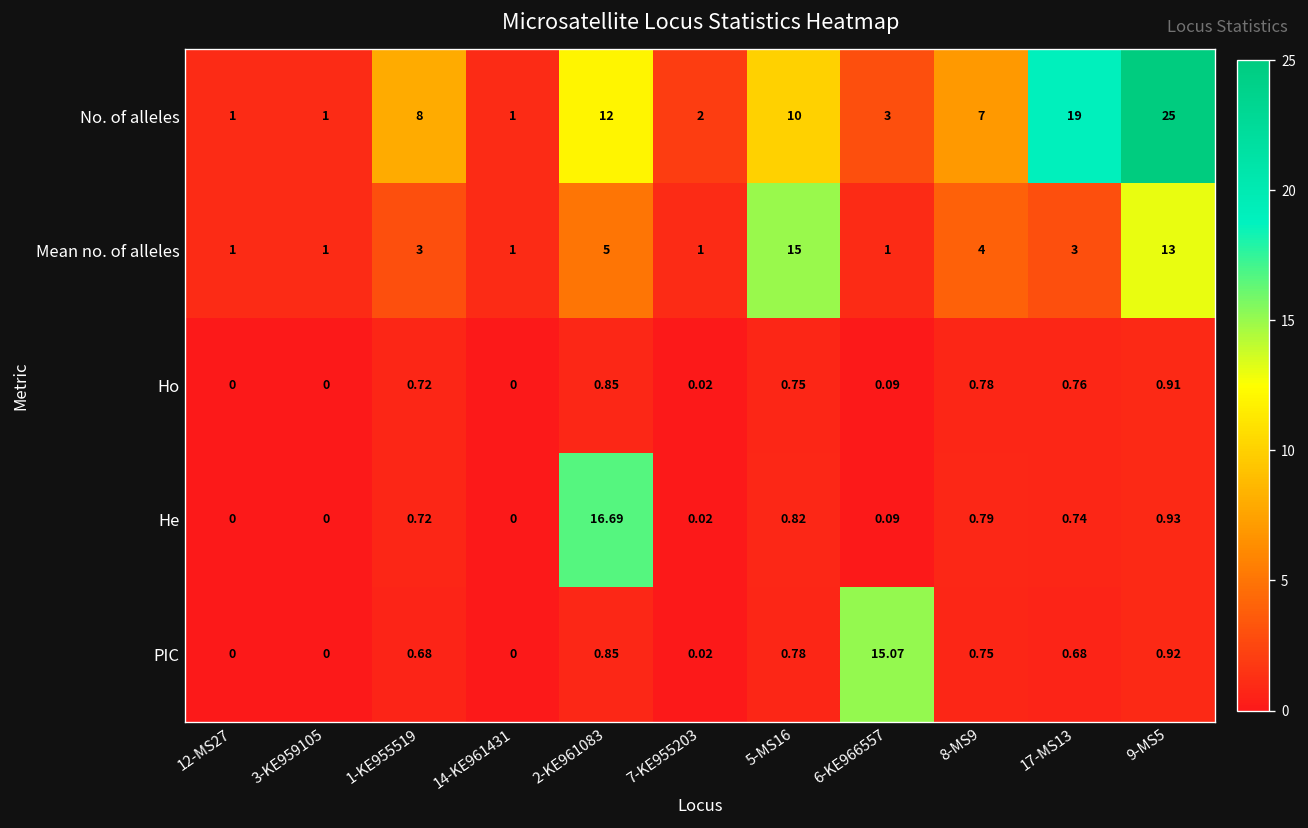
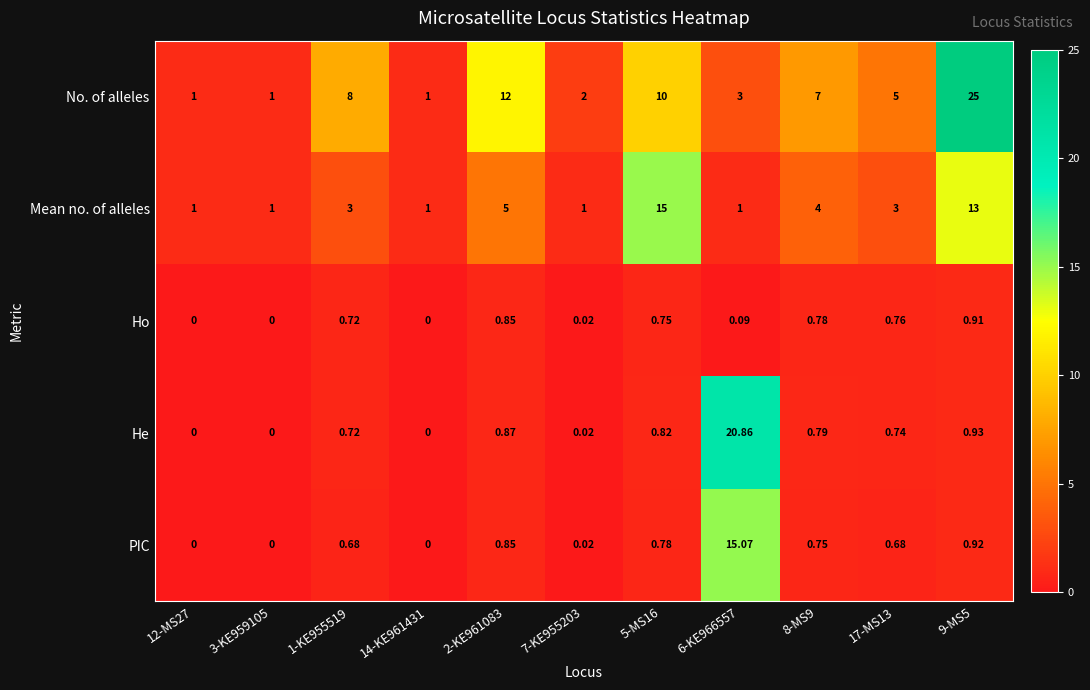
  {
    "No. of alleles": {
      "12-MS27": 1,
      "3-KE959105": 1,
      "1-KE955519": 8,
      "14-KE961431": 1,
      "2-KE961083": 12,
      "7-KE955203": 2,
      "5-MS16": 10,
      "6-KE966557": 3,
      "8-MS9": 7,
-     "17-MS13": 19,
+     "17-MS13": 5,
      "9-MS5": 25
    },
    "Mean no. of alleles": {
      "12-MS27": 1,
      "3-KE959105": 1,
      "1-KE955519": 3,
      "14-KE961431": 1,
      "2-KE961083": 5,
      "7-KE955203": 1,
      "5-MS16": 15,
      "6-KE966557": 1,
      "8-MS9": 4,
      "17-MS13": 3,
      "9-MS5": 13
    },
    "Ho": {
      "12-MS27": 0,
      "3-KE959105": 0,
      "1-KE955519": 0.72,
      "14-KE961431": 0,
      "2-KE961083": 0.85,
      "7-KE955203": 0.02,
      "5-MS16": 0.75,
      "6-KE966557": 0.09,
      "8-MS9": 0.78,
      "17-MS13": 0.76,
      "9-MS5": 0.91
    },
    "He": {
      "12-MS27": 0,
      "3-KE959105": 0,
      "1-KE955519": 0.72,
      "14-KE961431": 0,
-     "2-KE961083": 16.69,
+     "2-KE961083": 0.87,
      "7-KE955203": 0.02,
      "5-MS16": 0.82,
-     "6-KE966557": 0.09,
+     "6-KE966557": 20.86,
      "8-MS9": 0.79,
      "17-MS13": 0.74,
      "9-MS5": 0.93
    },
    "PIC": {
      "12-MS27": 0,
      "3-KE959105": 0,
      "1-KE955519": 0.68,
      "14-KE961431": 0,
      "2-KE961083": 0.85,
      "7-KE955203": 0.02,
      "5-MS16": 0.78,
      "6-KE966557": 15.07,
      "8-MS9": 0.75,
      "17-MS13": 0.68,
      "9-MS5": 0.92
    }
  }
